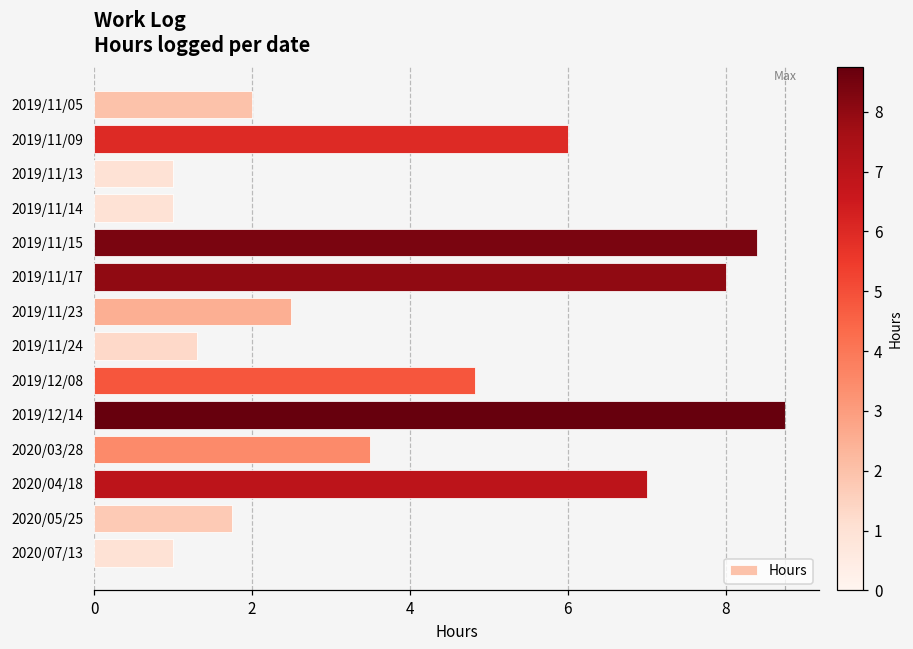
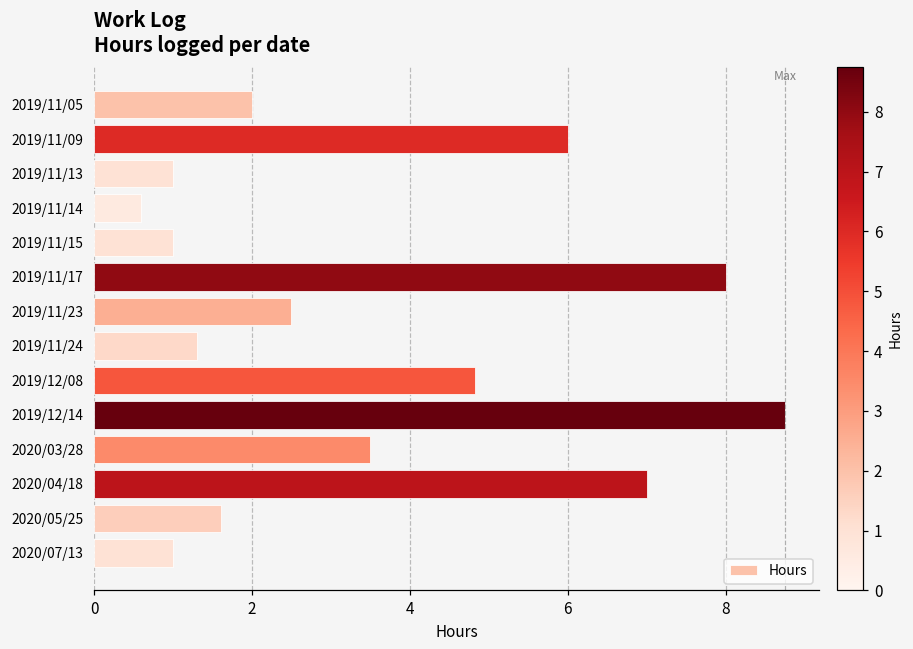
  {
    "2019/11/05": 2.0,
    "2019/11/09": 6.0,
    "2019/11/13": 1.0,
-   "2019/11/14": 1.0,
-   "2019/11/15": 8.4,
+   "2019/11/14": 0.6,
+   "2019/11/15": 1.0,
    "2019/11/17": 8.0,
    "2019/11/23": 2.5,
    "2019/11/24": 1.3,
    "2019/12/08": 4.8,
    "2019/12/14": 8.8,
    "2020/03/28": 3.5,
    "2020/04/18": 7.0,
-   "2020/05/25": 1.8,
+   "2020/05/25": 1.6,
    "2020/07/13": 1.0
  }
